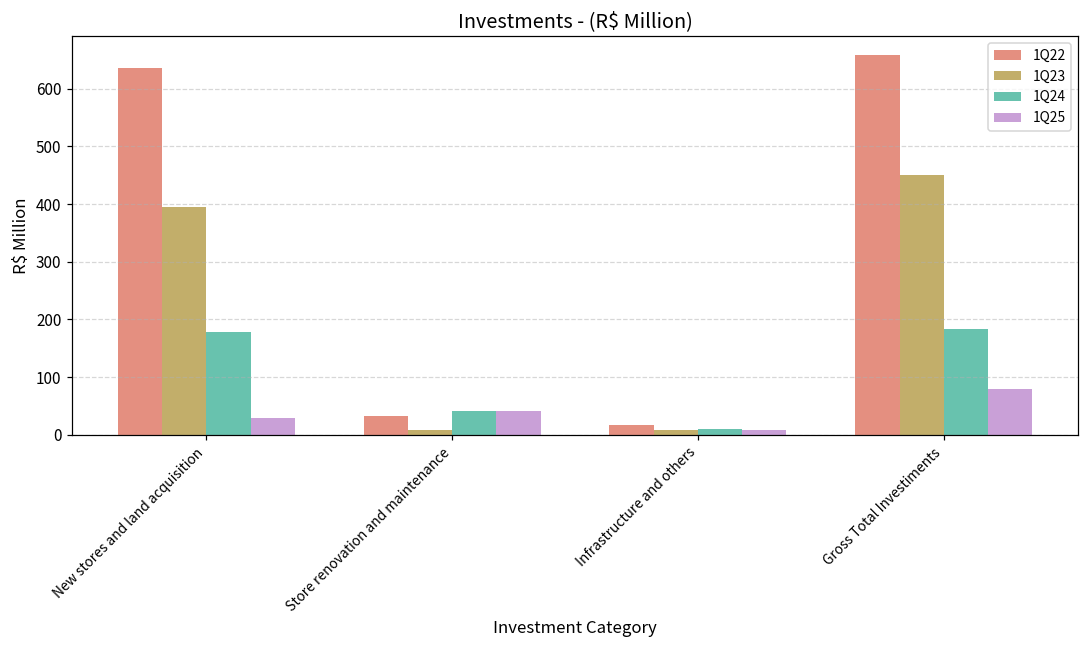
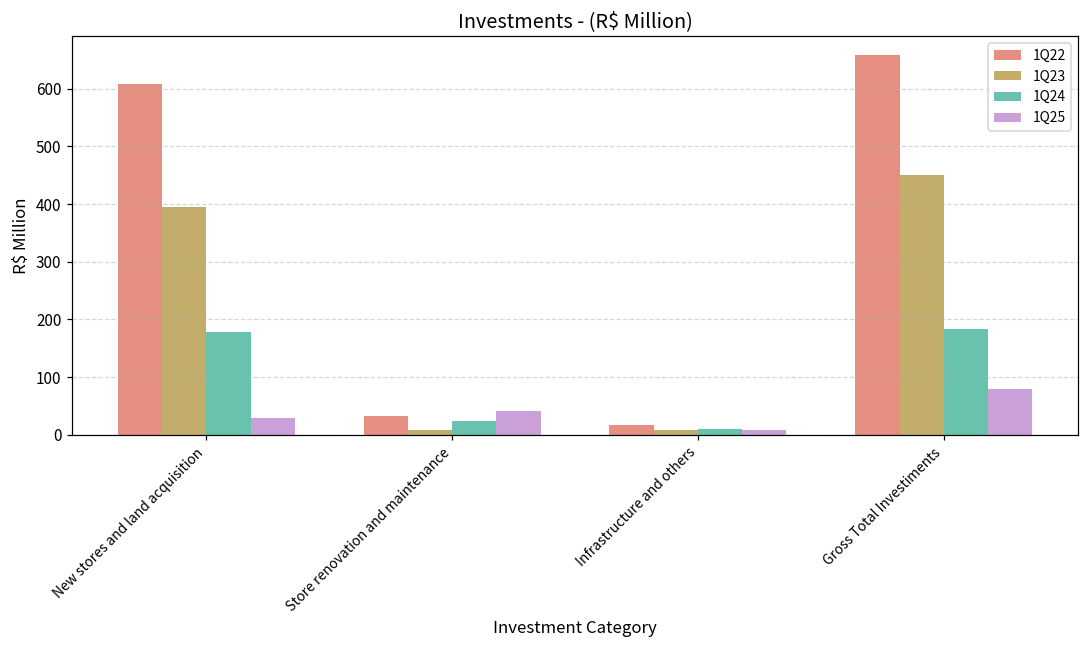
  {
    "1Q22": {
-     "New stores and land acquisition": 640,
+     "New stores and land acquisition": 610,
      "Store renovation and maintenance": 30,
      "Infrastructure and others": 20,
      "Gross Total Investiments": 660
    },
    "1Q23": {
      "New stores and land acquisition": 400,
      "Store renovation and maintenance": 10,
      "Infrastructure and others": 10,
      "Gross Total Investiments": 450
    },
    "1Q24": {
      "New stores and land acquisition": 180,
-     "Store renovation and maintenance": 40,
+     "Store renovation and maintenance": 20,
      "Infrastructure and others": 10,
      "Gross Total Investiments": 180
    },
    "1Q25": {
      "New stores and land acquisition": 30,
      "Store renovation and maintenance": 40,
      "Infrastructure and others": 10,
      "Gross Total Investiments": 80
    }
  }
